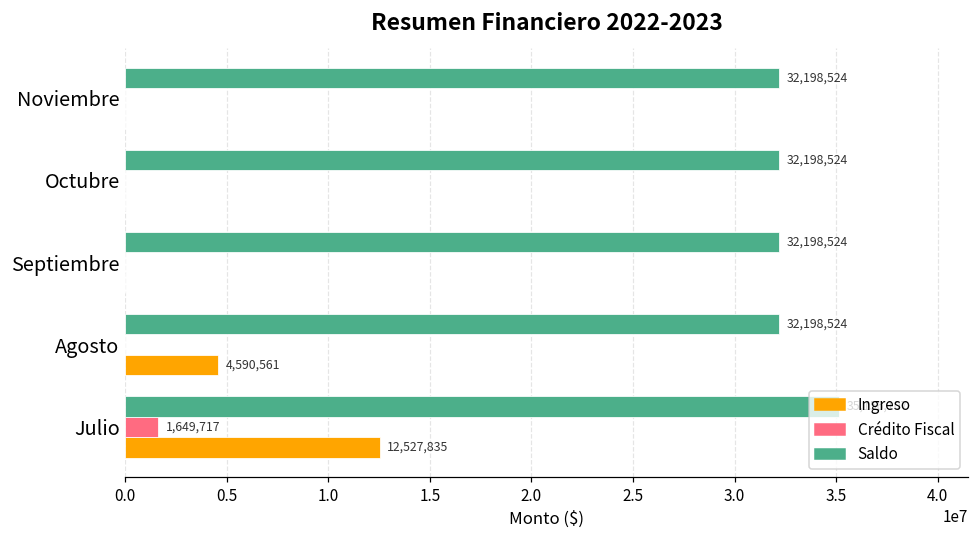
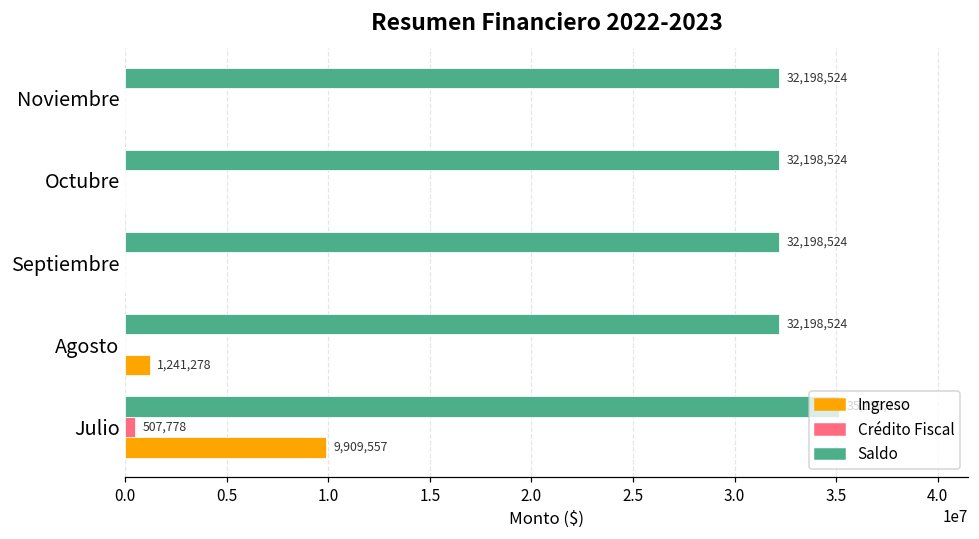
  {
    "Ingreso": {
-     "Agosto": "4,590,561",
-     "Julio": "12,527,835"
+     "Agosto": "1,241,278",
+     "Julio": "9,909,557"
    },
    "Crédito Fiscal": {
-     "Julio": "1,649,717"
+     "Julio": "507,778"
    },
    "Saldo": {
      "Noviembre": "32,198,524",
      "Octubre": "32,198,524",
      "Septiembre": "32,198,524",
      "Agosto": "32,198,524"
    }
  }
